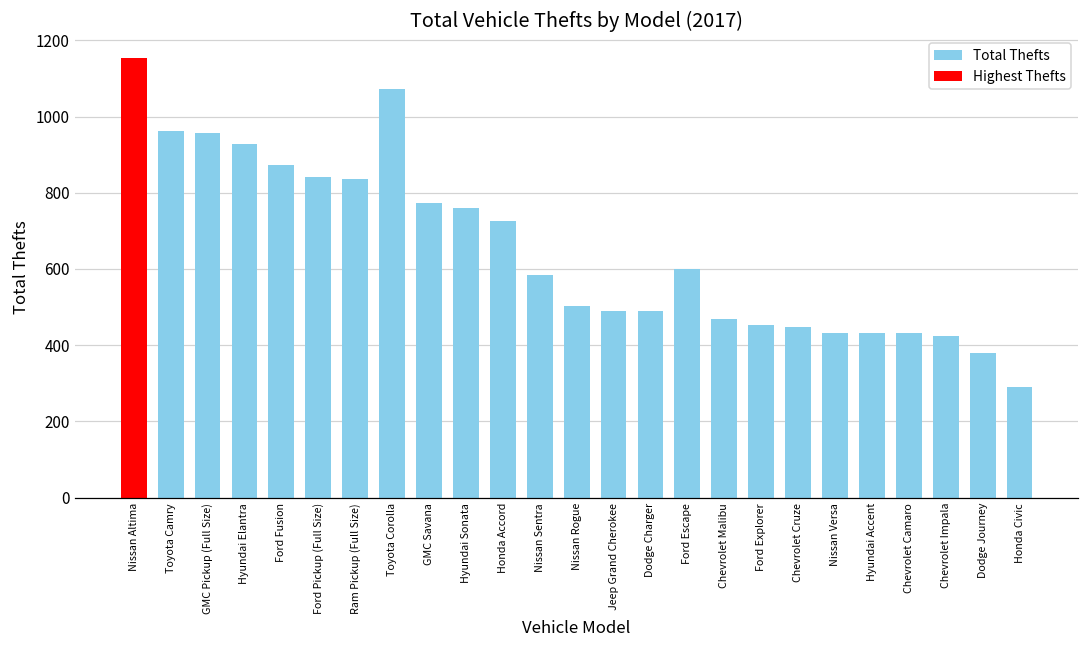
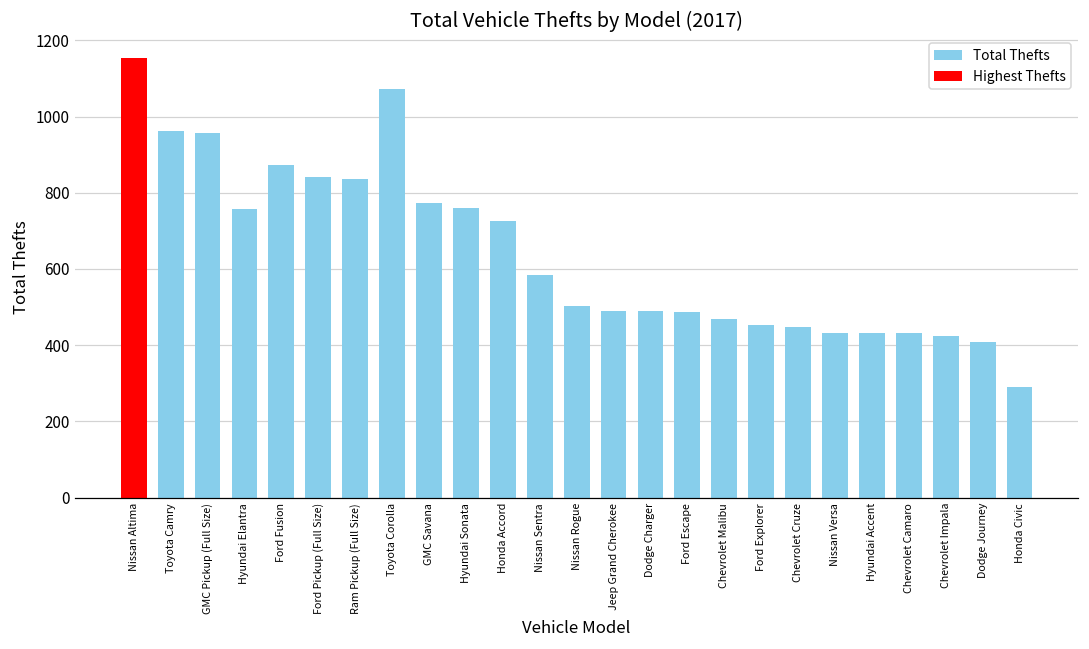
  {
    "Nissan Altima": 1150,
    "Toyota Camry": 960,
    "GMC Pickup (Full Size)": 960,
-   "Hyundai Elantra": 930,
+   "Hyundai Elantra": 760,
    "Ford Fusion": 870,
    "Ford Pickup (Full Size)": 840,
    "Ram Pickup (Full Size)": 840,
    "Toyota Corolla": 1070,
    "GMC Savana": 770,
    "Hyundai Sonata": 760,
    "Honda Accord": 730,
    "Nissan Sentra": 580,
    "Nissan Rogue": 500,
    "Jeep Grand Cherokee": 490,
    "Dodge Charger": 490,
-   "Ford Escape": 600,
+   "Ford Escape": 490,
    "Chevrolet Malibu": 470,
    "Ford Explorer": 450,
    "Chevrolet Cruze": 450,
    "Nissan Versa": 430,
    "Hyundai Accent": 430,
    "Chevrolet Camaro": 430,
    "Chevrolet Impala": 420,
-   "Dodge Journey": 380,
+   "Dodge Journey": 410,
    "Honda Civic": 290
  }
